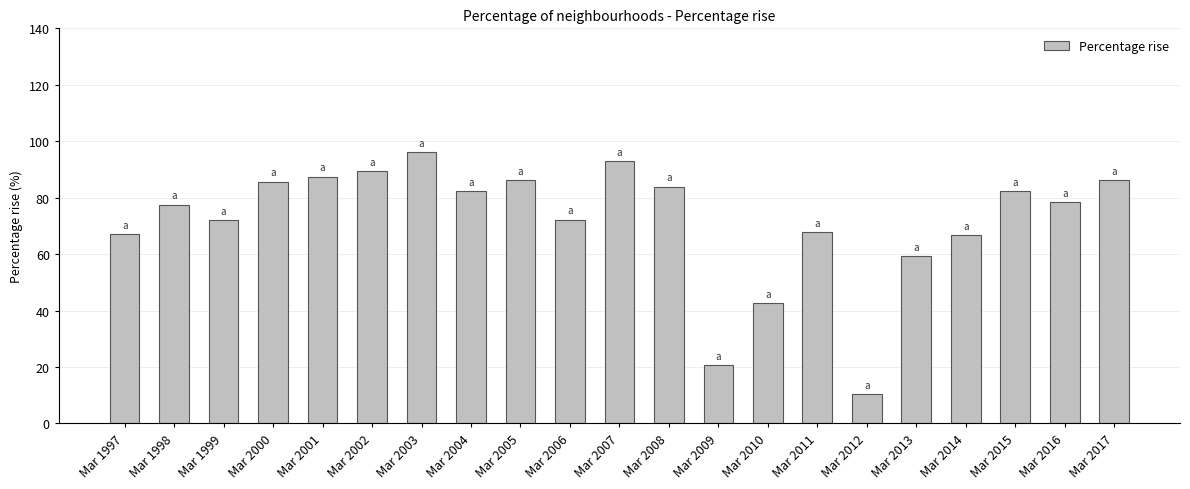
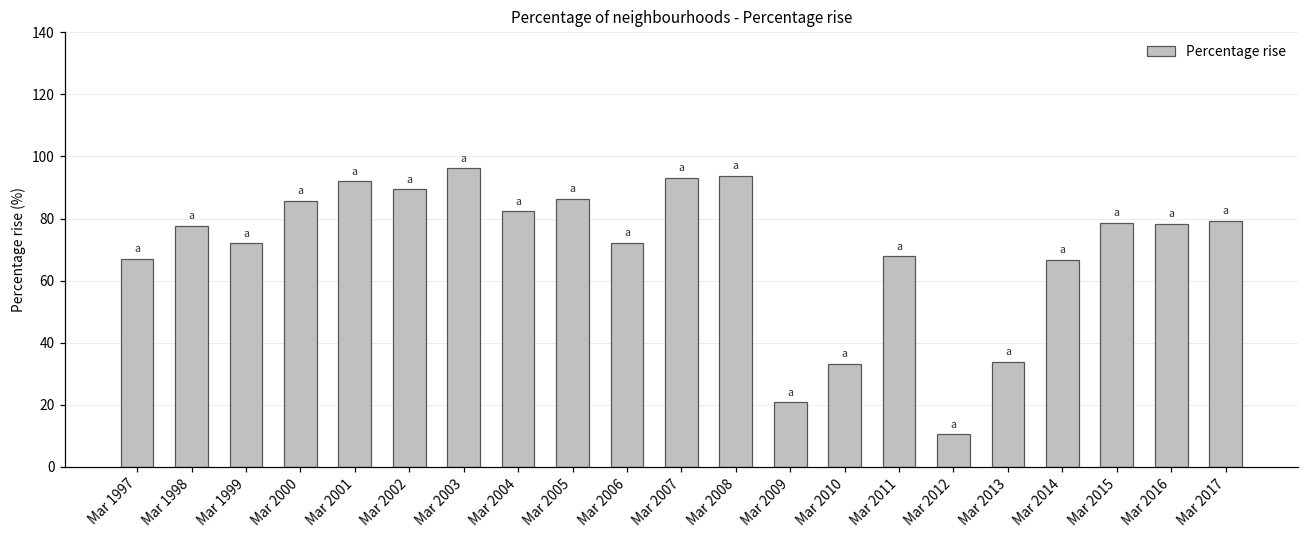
  {
    "Mar 1997": 67,
    "Mar 1998": 78,
    "Mar 1999": 72,
    "Mar 2000": 86,
-   "Mar 2001": 87,
+   "Mar 2001": 92,
    "Mar 2002": 89,
    "Mar 2003": 96,
    "Mar 2004": 82,
    "Mar 2005": 86,
    "Mar 2006": 72,
    "Mar 2007": 93,
-   "Mar 2008": 84,
+   "Mar 2008": 94,
    "Mar 2009": 21,
-   "Mar 2010": 43,
+   "Mar 2010": 33,
    "Mar 2011": 68,
    "Mar 2012": 11,
-   "Mar 2013": 59,
+   "Mar 2013": 34,
    "Mar 2014": 67,
-   "Mar 2015": 82,
+   "Mar 2015": 79,
    "Mar 2016": 78,
-   "Mar 2017": 86
+   "Mar 2017": 79
  }
